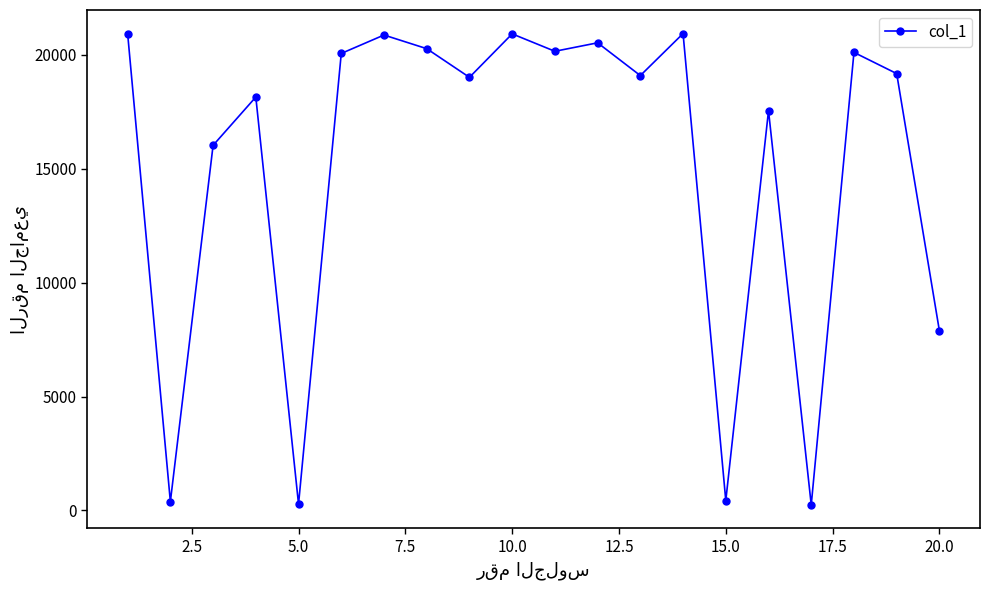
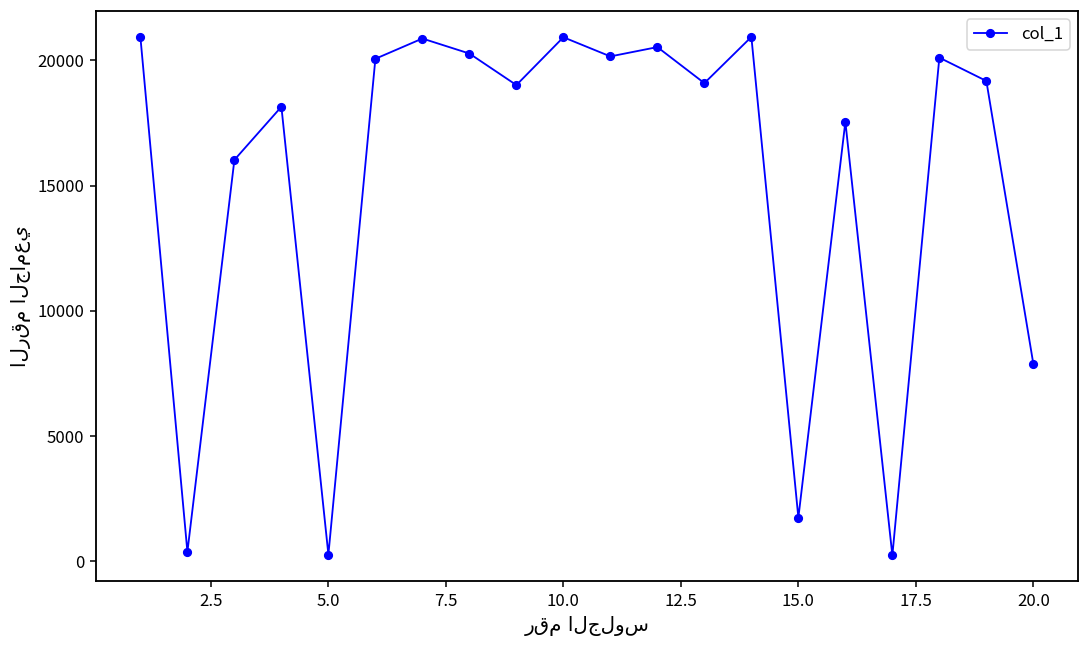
  {
    "5.0": 300,
    "10.0": 20900,
-   "15.0": 400,
+   "15.0": 1700,
    "20.0": 7900
  }
